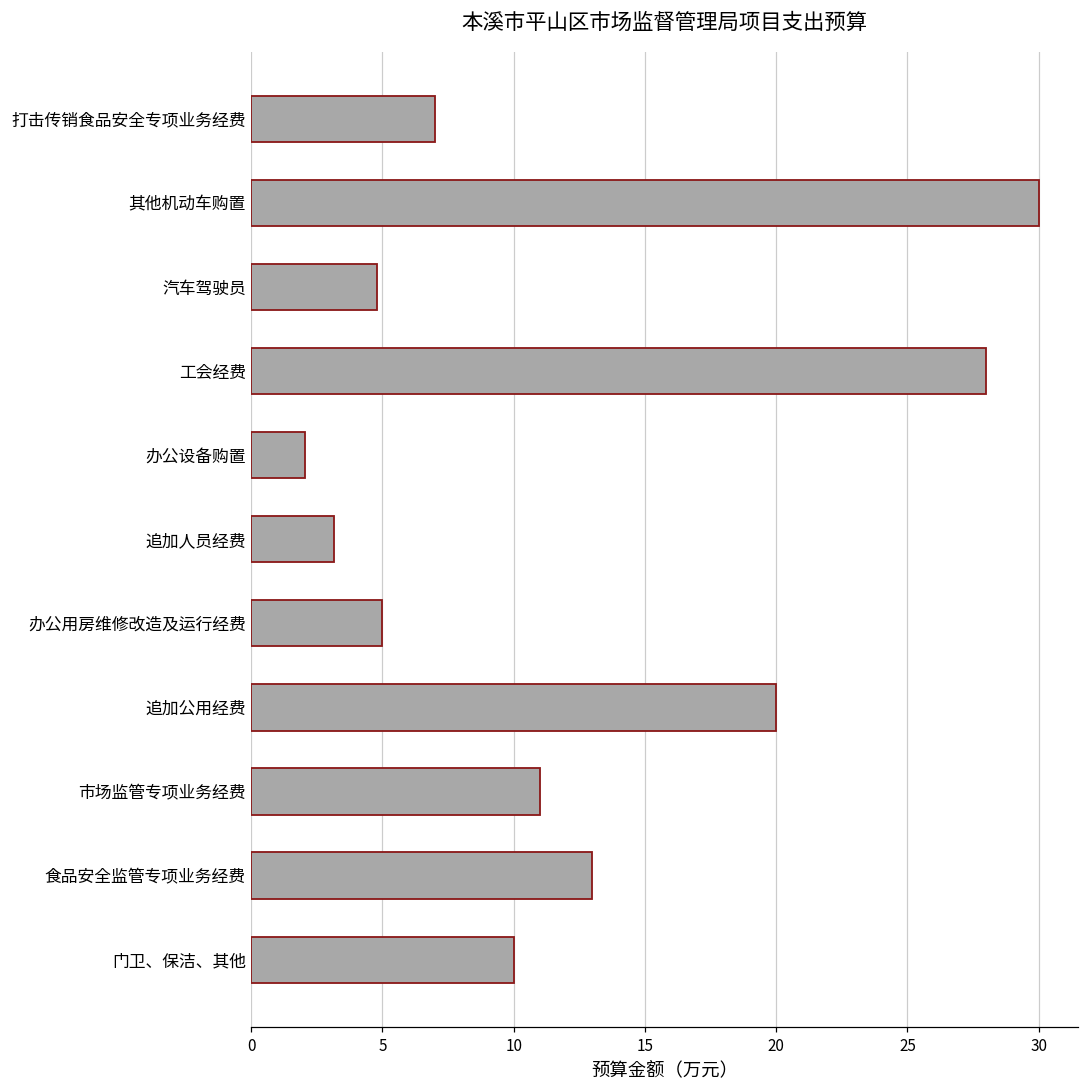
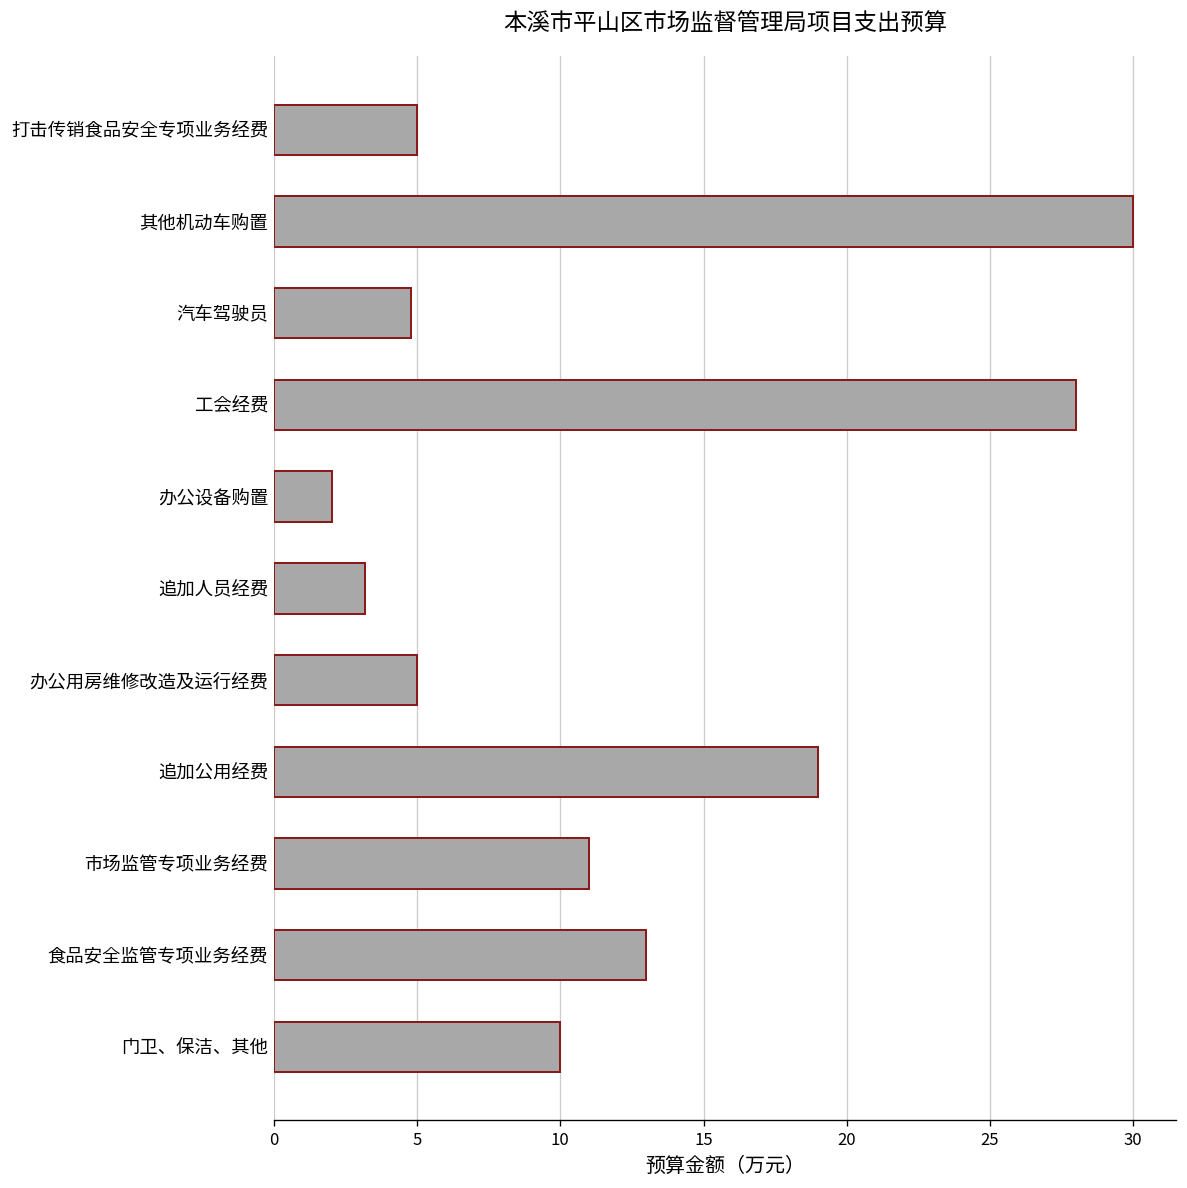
  {
-   "打击传销食品安全专项业务经费": 7,
+   "打击传销食品安全专项业务经费": 5,
    "其他机动车购置": 30,
    "汽车驾驶员": 4.8,
    "工会经费": 28,
    "办公设备购置": 2,
    "追加人员经费": 3.2,
    "办公用房维修改造及运行经费": 5,
-   "追加公用经费": 20,
+   "追加公用经费": 19,
    "市场监管专项业务经费": 11,
    "食品安全监管专项业务经费": 13,
    "门卫、保洁、其他": 10
  }
